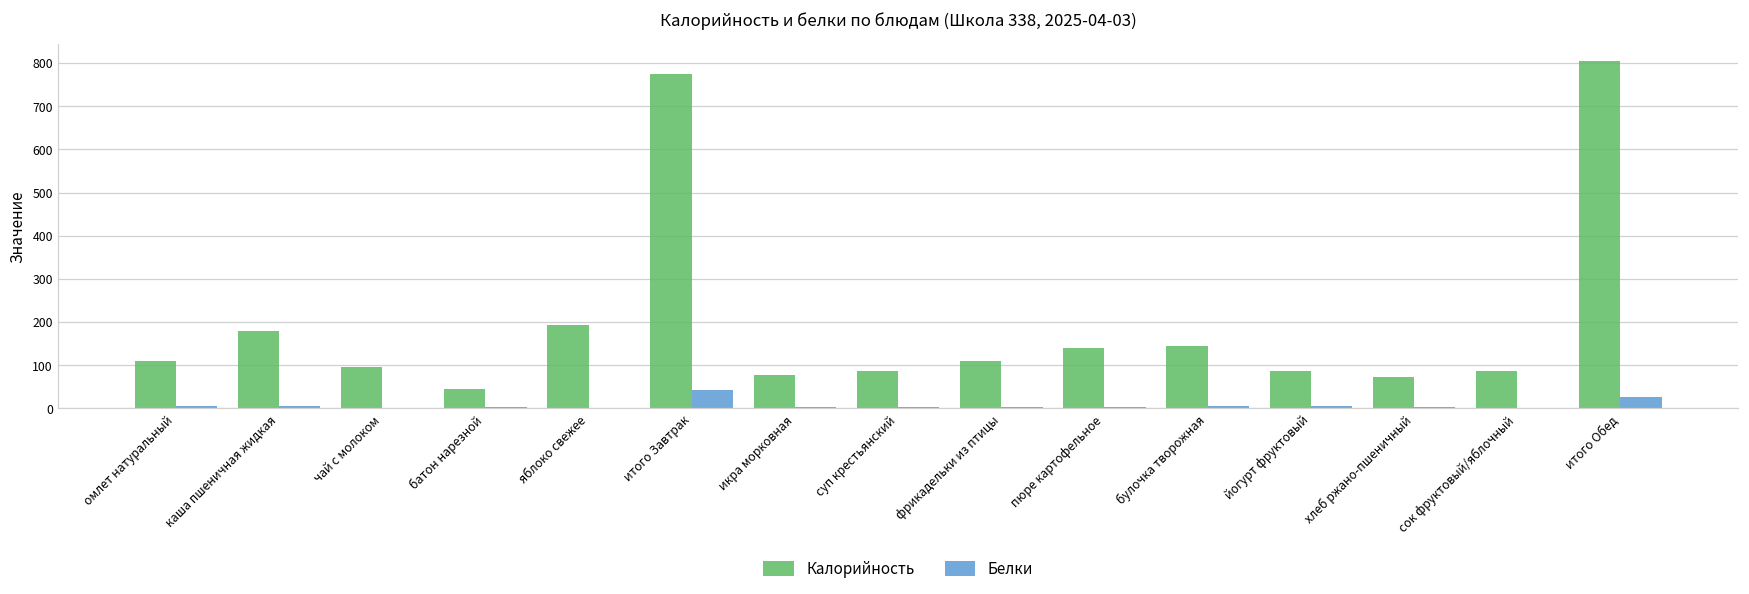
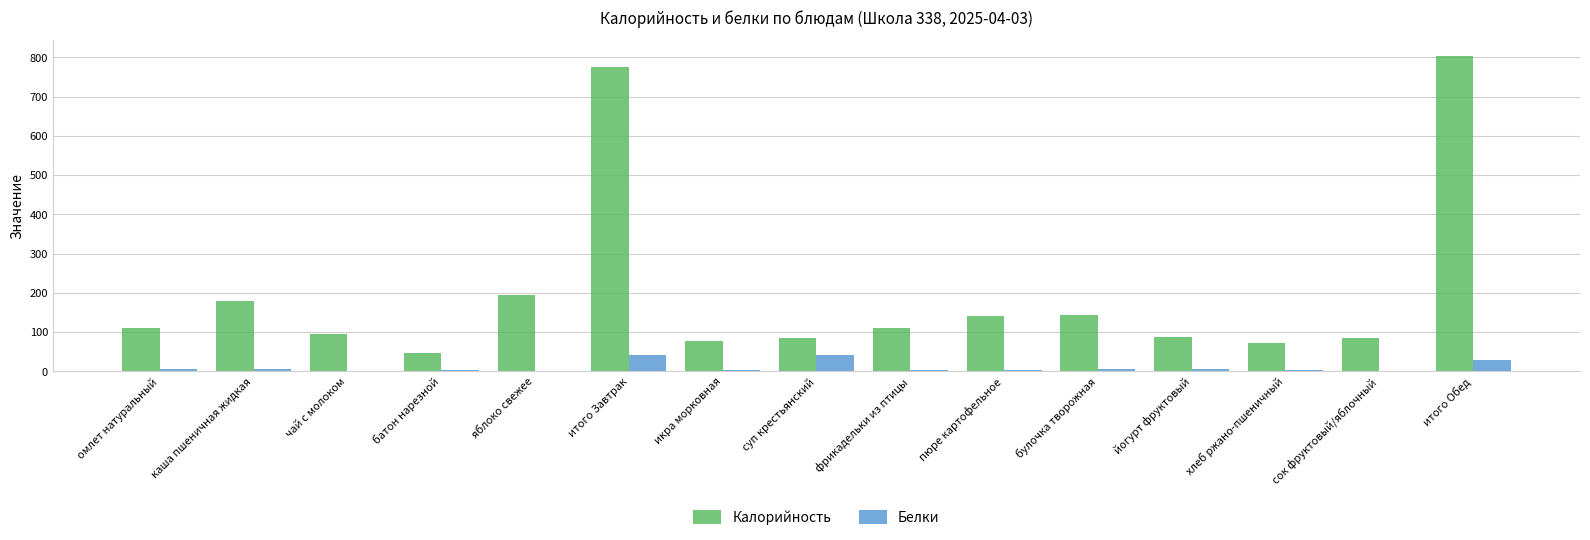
  {
    "Калорийность": {
      "омлет натуральный": 110,
      "каша пшеничная жидкая": 180,
      "чай с молоком": 100,
      "батон нарезной": 50,
      "яблоко свежее": 190,
      "итого Завтрак": 780,
      "икра морковная": 80,
      "суп крестьянский": 90,
      "фрикадельки из птицы": 110,
      "пюре картофельное": 140,
      "булочка творожная": 140,
      "йогурт фруктовый": 90,
      "хлеб ржано-пшеничный": 70,
      "сок фруктовый/яблочный": 90,
      "итого Обед": 800
    },
    "Белки": {
      "итого Завтрак": 40,
-     "суп крестьянский": 0,
+     "суп крестьянский": 40,
      "итого Обед": 30
    }
  }
